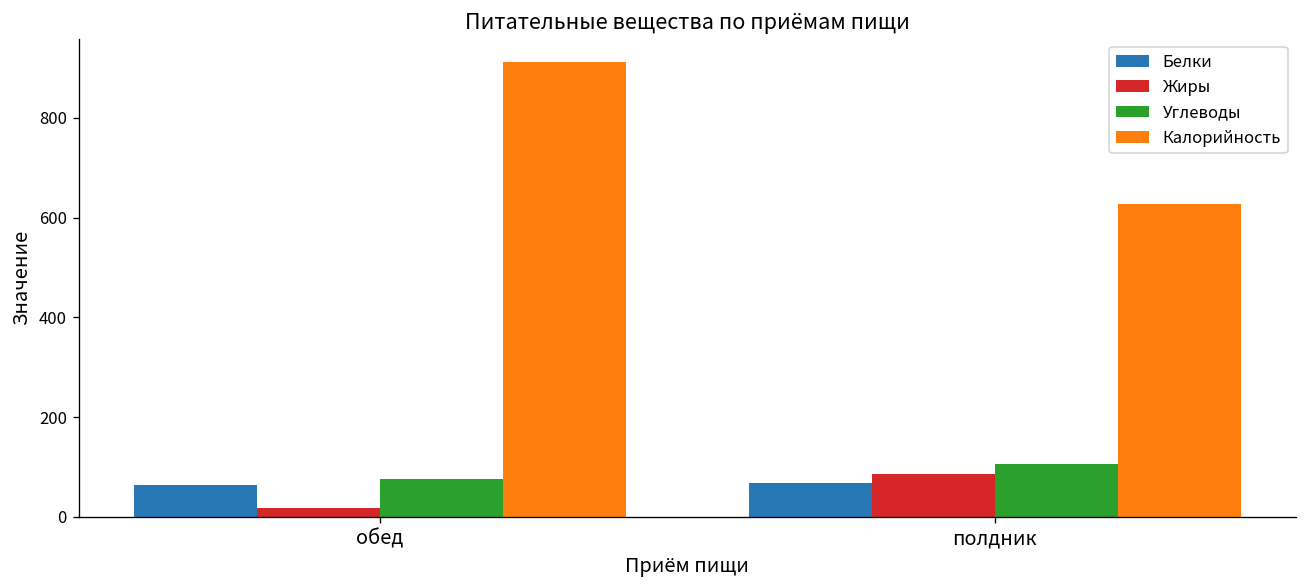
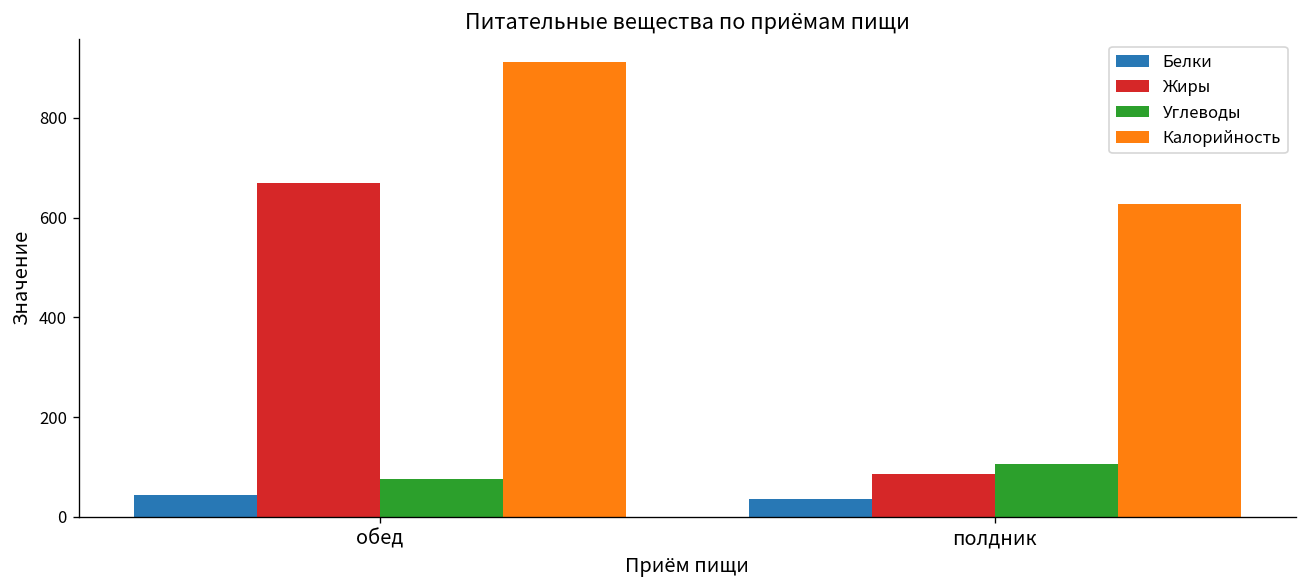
  {
    "Белки": {
-     "обед": 60,
-     "полдник": 70
+     "обед": 40,
+     "полдник": 40
    },
    "Жиры": {
-     "обед": 20,
+     "обед": 670,
      "полдник": 90
    },
    "Углеводы": {
      "обед": 80,
      "полдник": 110
    },
    "Калорийность": {
      "обед": 910,
      "полдник": 630
    }
  }
